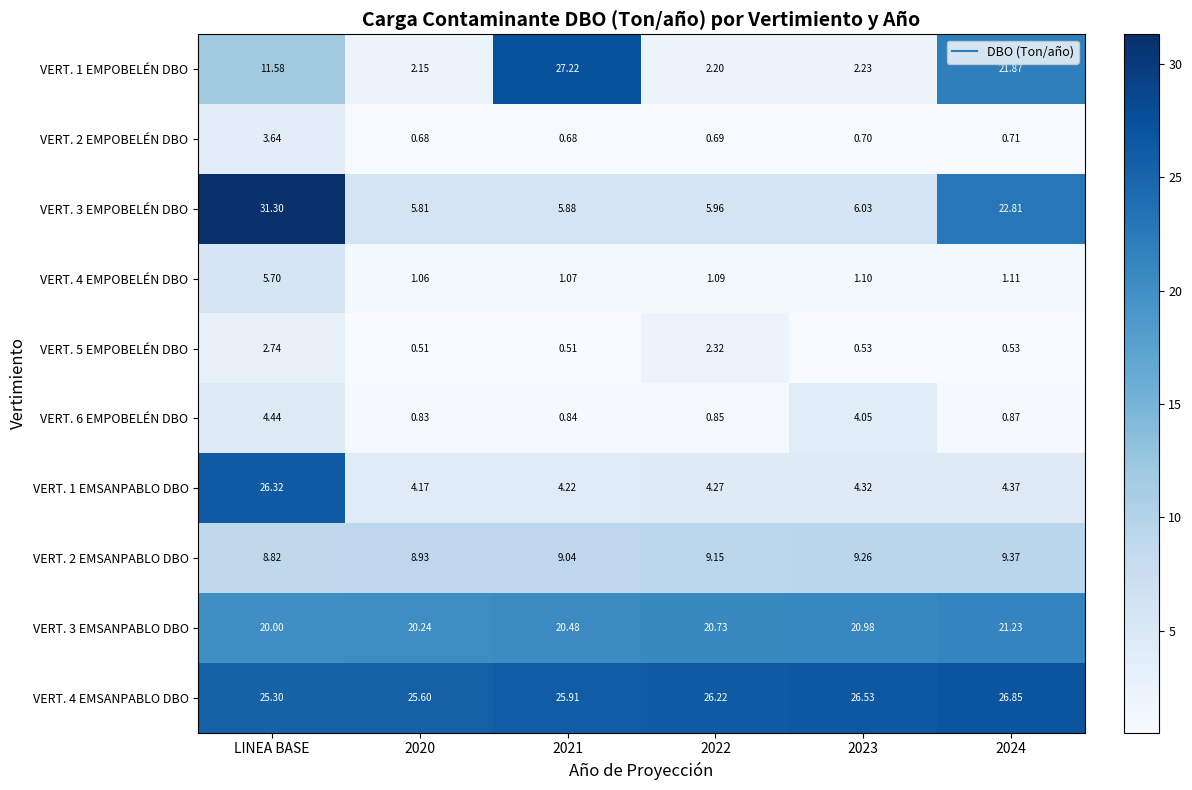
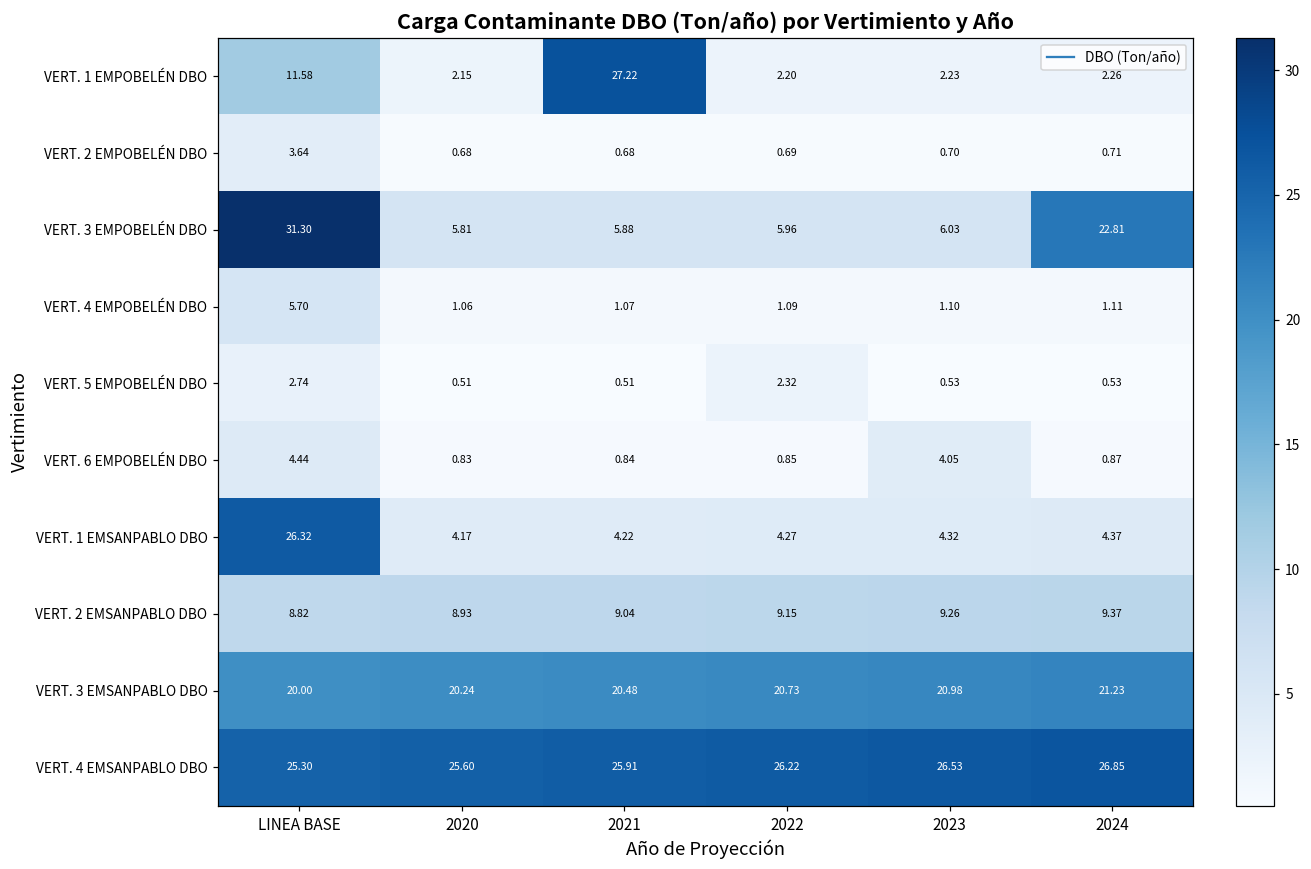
  {
    "VERT. 1 EMPOBELÉN DBO": {
      "LINEA BASE": 11.58,
      "2020": 2.15,
      "2021": 27.22,
      "2022": 2.20,
      "2023": 2.23,
-     "2024": 21.87
+     "2024": 2.26
    },
    "VERT. 2 EMPOBELÉN DBO": {
      "LINEA BASE": 3.64,
      "2020": 0.68,
      "2021": 0.68,
      "2022": 0.69,
      "2023": 0.70,
      "2024": 0.71
    },
    "VERT. 3 EMPOBELÉN DBO": {
      "LINEA BASE": 31.30,
      "2020": 5.81,
      "2021": 5.88,
      "2022": 5.96,
      "2023": 6.03,
      "2024": 22.81
    },
    "VERT. 4 EMPOBELÉN DBO": {
      "LINEA BASE": 5.70,
      "2020": 1.06,
      "2021": 1.07,
      "2022": 1.09,
      "2023": 1.10,
      "2024": 1.11
    },
    "VERT. 5 EMPOBELÉN DBO": {
      "LINEA BASE": 2.74,
      "2020": 0.51,
      "2021": 0.51,
      "2022": 2.32,
      "2023": 0.53,
      "2024": 0.53
    },
    "VERT. 6 EMPOBELÉN DBO": {
      "LINEA BASE": 4.44,
      "2020": 0.83,
      "2021": 0.84,
      "2022": 0.85,
      "2023": 4.05,
      "2024": 0.87
    },
    "VERT. 1 EMSANPABLO DBO": {
      "LINEA BASE": 26.32,
      "2020": 4.17,
      "2021": 4.22,
      "2022": 4.27,
      "2023": 4.32,
      "2024": 4.37
    },
    "VERT. 2 EMSANPABLO DBO": {
      "LINEA BASE": 8.82,
      "2020": 8.93,
      "2021": 9.04,
      "2022": 9.15,
      "2023": 9.26,
      "2024": 9.37
    },
    "VERT. 3 EMSANPABLO DBO": {
      "LINEA BASE": 20.00,
      "2020": 20.24,
      "2021": 20.48,
      "2022": 20.73,
      "2023": 20.98,
      "2024": 21.23
    },
    "VERT. 4 EMSANPABLO DBO": {
      "LINEA BASE": 25.30,
      "2020": 25.60,
      "2021": 25.91,
      "2022": 26.22,
      "2023": 26.53,
      "2024": 26.85
    }
  }
